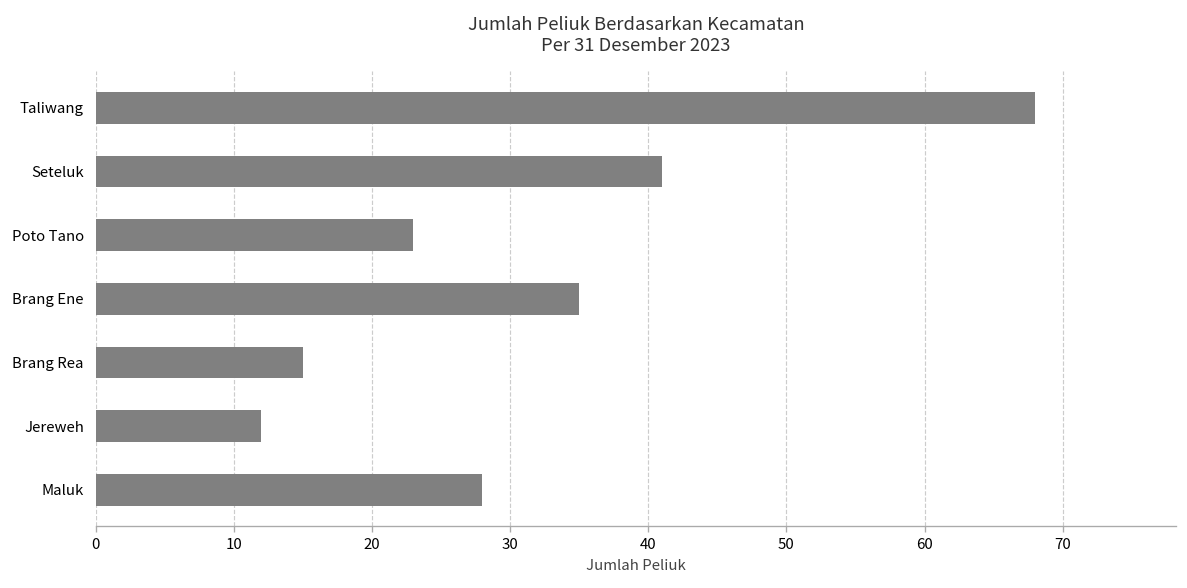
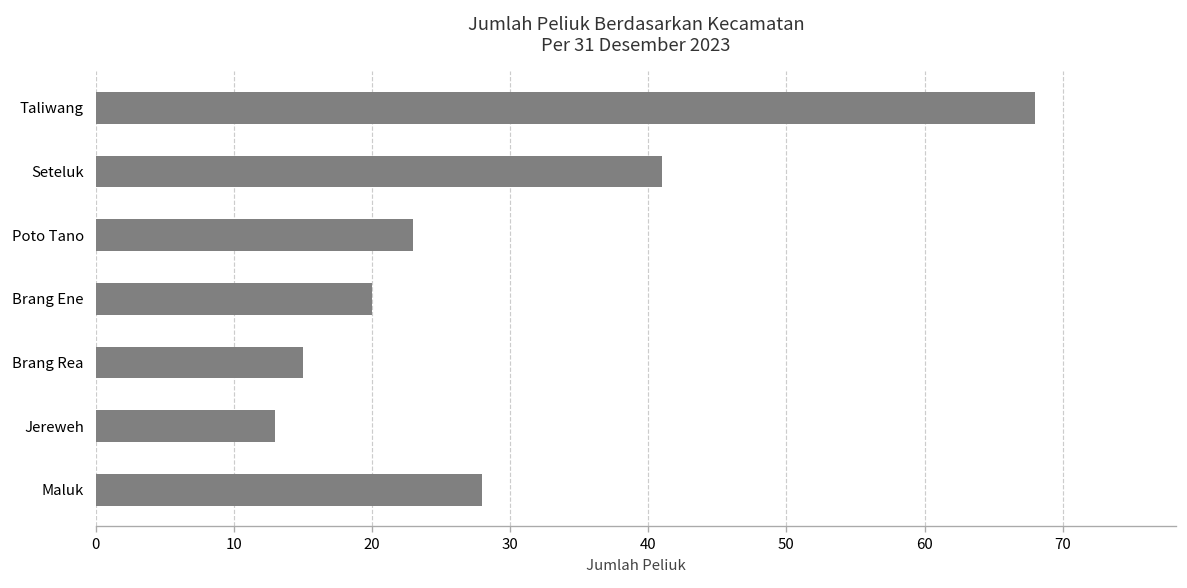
  {
    "Taliwang": 68,
    "Seteluk": 41,
    "Poto Tano": 23,
-   "Brang Ene": 35,
+   "Brang Ene": 20,
    "Brang Rea": 15,
-   "Jereweh": 12,
+   "Jereweh": 13,
    "Maluk": 28
  }
